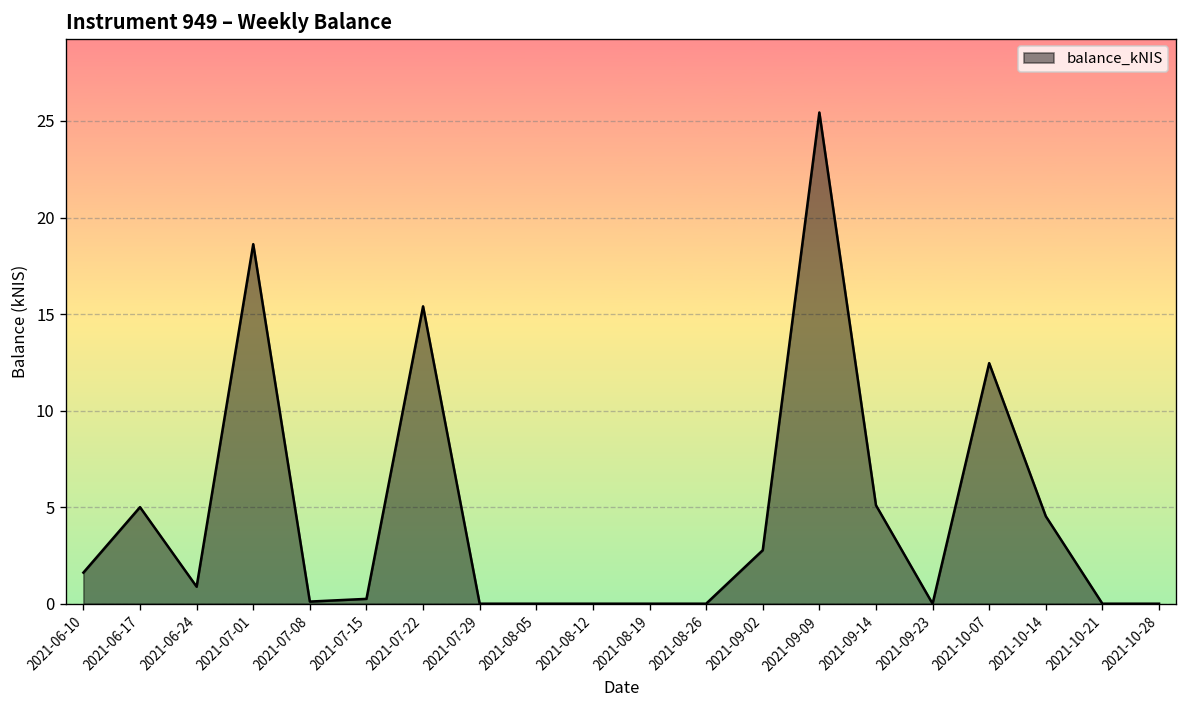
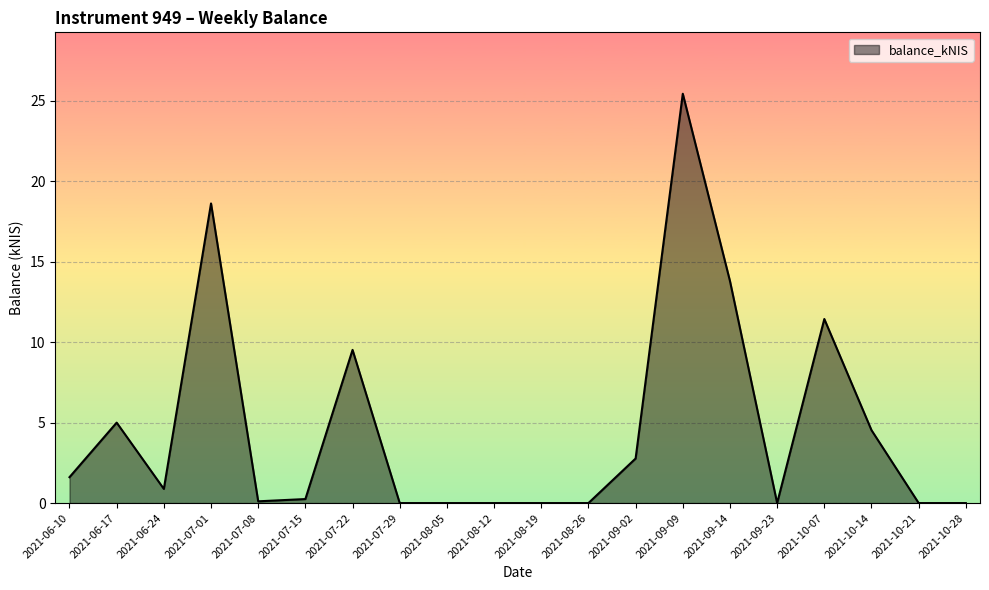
  {
    "2021-06-10": 1.6,
    "2021-06-17": 5.0,
    "2021-06-24": 0.9,
    "2021-07-01": 18.6,
    "2021-07-08": 0.1,
    "2021-07-15": 0.3,
-   "2021-07-22": 15.4,
+   "2021-07-22": 9.5,
    "2021-07-29": 0.0,
    "2021-08-05": 0.0,
    "2021-08-12": 0.0,
    "2021-08-19": 0.0,
    "2021-08-26": 0.0,
    "2021-09-02": 2.8,
    "2021-09-09": 25.4,
-   "2021-09-14": 5.1,
+   "2021-09-14": 13.8,
    "2021-09-23": 0.0,
-   "2021-10-07": 12.5,
+   "2021-10-07": 11.4,
    "2021-10-14": 4.5,
    "2021-10-21": 0.0,
    "2021-10-28": 0.0
  }
